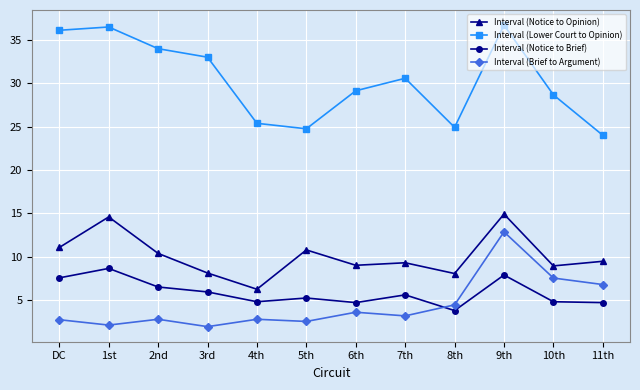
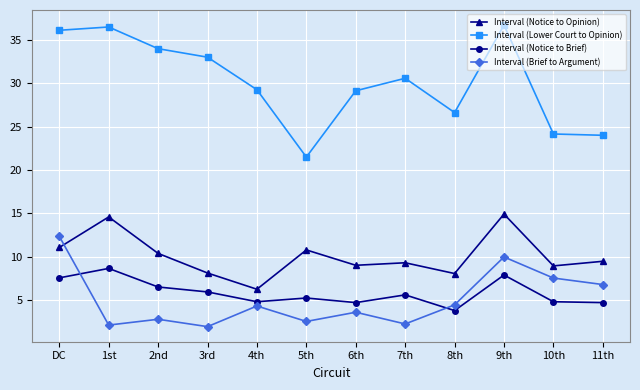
  {
    "Interval (Lower Court to Opinion)": {
      "DC": 36,
      "1st": 36,
      "2nd": 34,
      "3rd": 33,
-     "4th": 25,
-     "5th": 25,
+     "4th": 29,
+     "5th": 21,
      "6th": 29,
      "7th": 31,
-     "8th": 25,
-     "10th": 29,
+     "8th": 27,
+     "10th": 24,
      "11th": 24
    },
    "Interval (Brief to Argument)": {
-     "DC": 3,
+     "DC": 12,
      "1st": 2,
      "2nd": 3,
      "3rd": 2,
-     "4th": 3,
+     "4th": 4,
      "5th": 3,
      "6th": 4,
-     "7th": 3,
+     "7th": 2,
      "8th": 4,
-     "9th": 13,
+     "9th": 10,
      "10th": 8,
      "11th": 7
    }
  }
